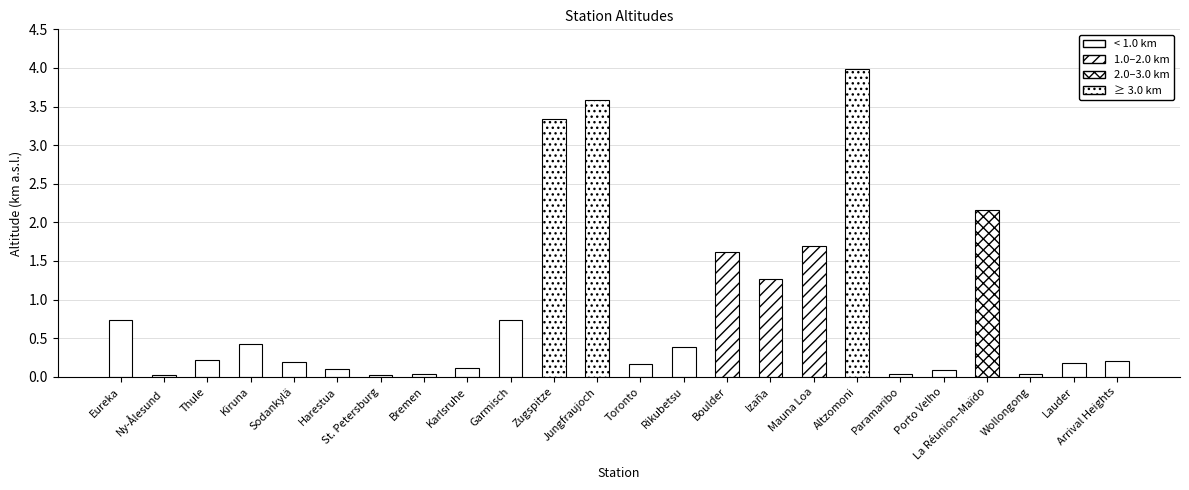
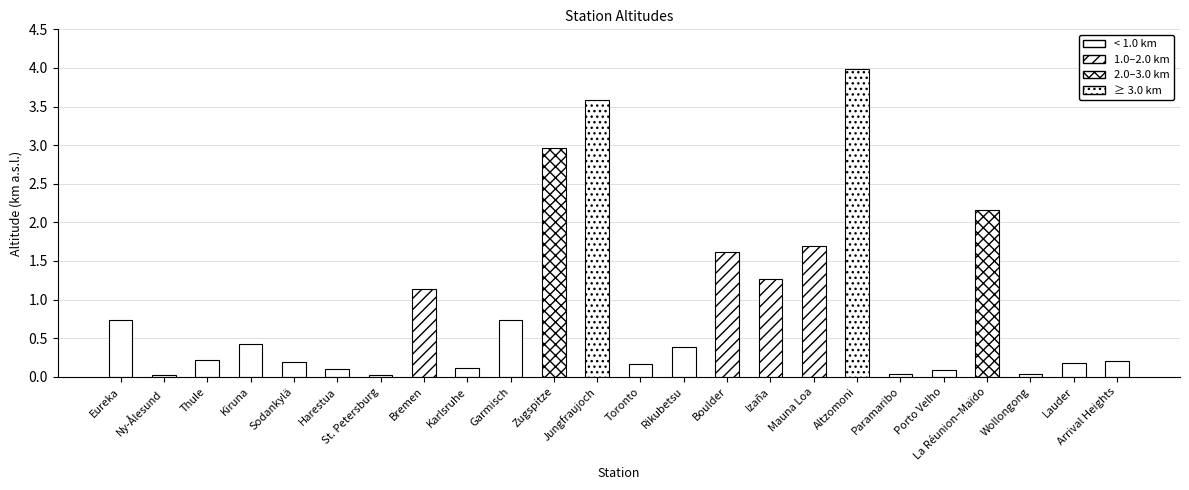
  {
    "Eureka": 0.7,
    "Thule": 0.2,
    "Kiruna": 0.4,
    "Sodankylä": 0.2,
    "Harestua": 0.1,
-   "Bremen": 0.0,
+   "Bremen": 1.1,
    "Karlsruhe": 0.1,
    "Garmisch": 0.7,
-   "Zugspitze": 3.3,
+   "Zugspitze": 3.0,
    "Jungfraujoch": 3.6,
    "Toronto": 0.2,
    "Rikubetsu": 0.4,
    "Boulder": 1.6,
    "Izaña": 1.3,
    "Mauna Loa": 1.7,
    "Altzomoni": 4.0,
    "Porto Velho": 0.1,
    "La Réunion–Maïdo": 2.2,
    "Lauder": 0.2,
    "Arrival Heights": 0.2
  }
